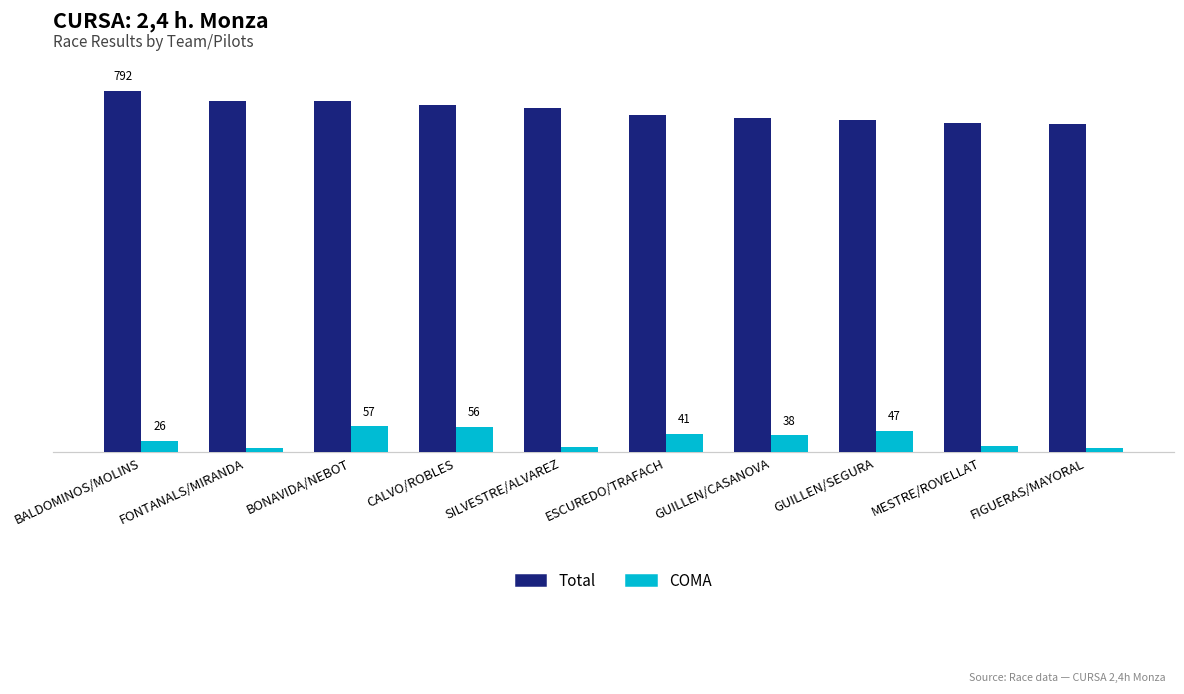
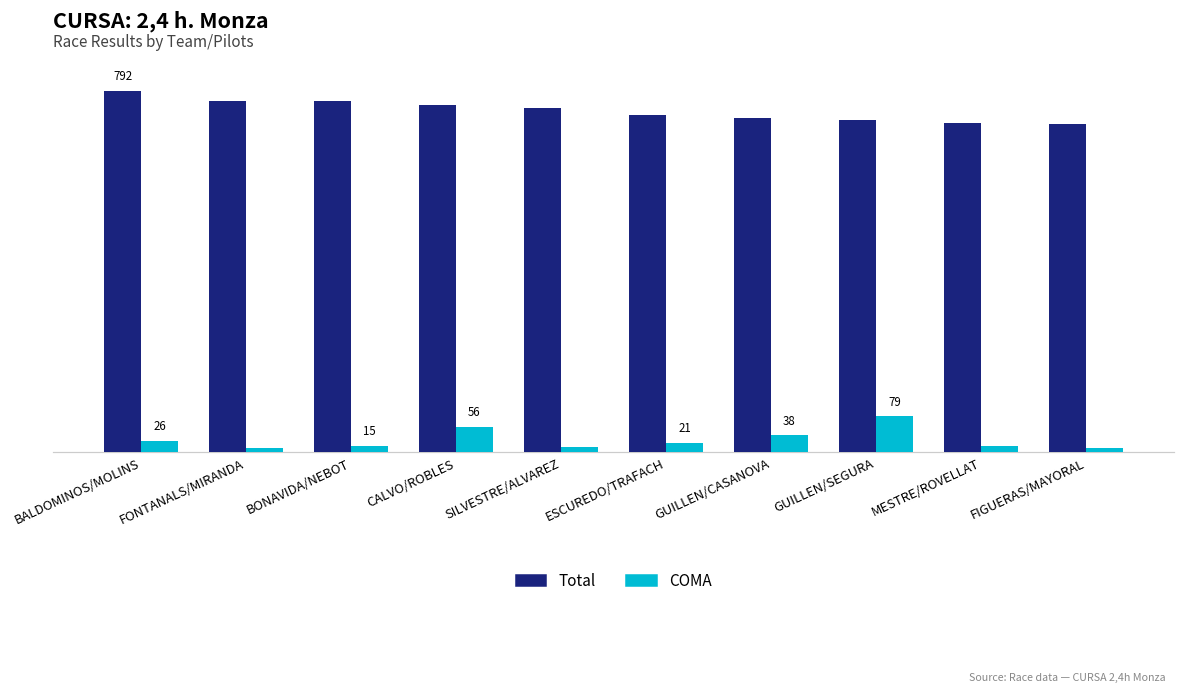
  {
    "Total": {
      "BALDOMINOS/MOLINS": 792
    },
    "COMA": {
      "BALDOMINOS/MOLINS": 26,
-     "BONAVIDA/NEBOT": 57,
+     "BONAVIDA/NEBOT": 15,
      "CALVO/ROBLES": 56,
-     "ESCUREDO/TRAFACH": 41,
+     "ESCUREDO/TRAFACH": 21,
      "GUILLEN/CASANOVA": 38,
-     "GUILLEN/SEGURA": 47
+     "GUILLEN/SEGURA": 79
    }
  }
